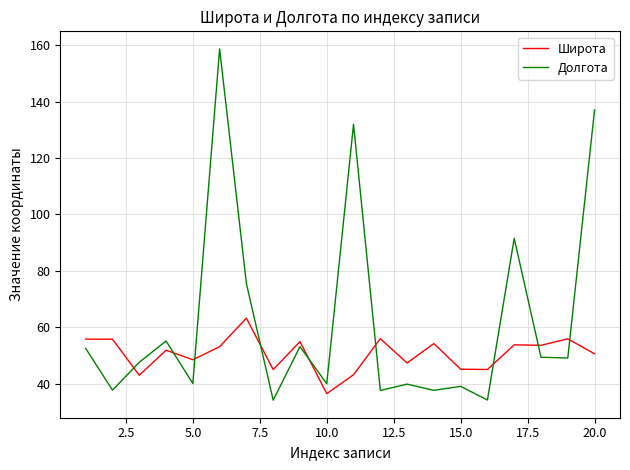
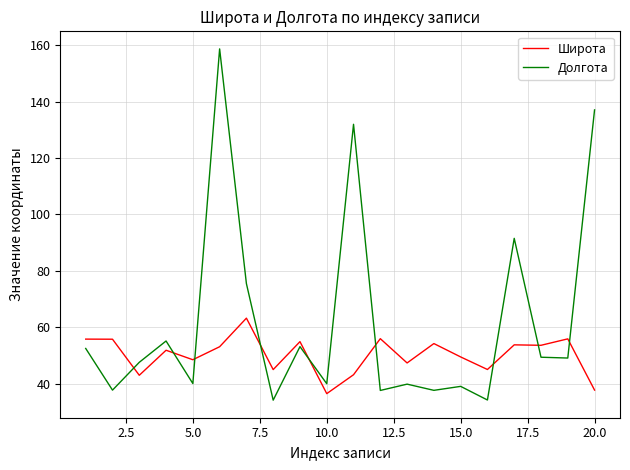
  {
    "Широта": {
      "5.0": 48,
      "10.0": 36,
-     "15.0": 45,
-     "20.0": 51
+     "15.0": 49,
+     "20.0": 38
    },
    "Долгота": {
      "5.0": 40,
      "10.0": 40,
      "15.0": 39,
      "20.0": 137
    }
  }
